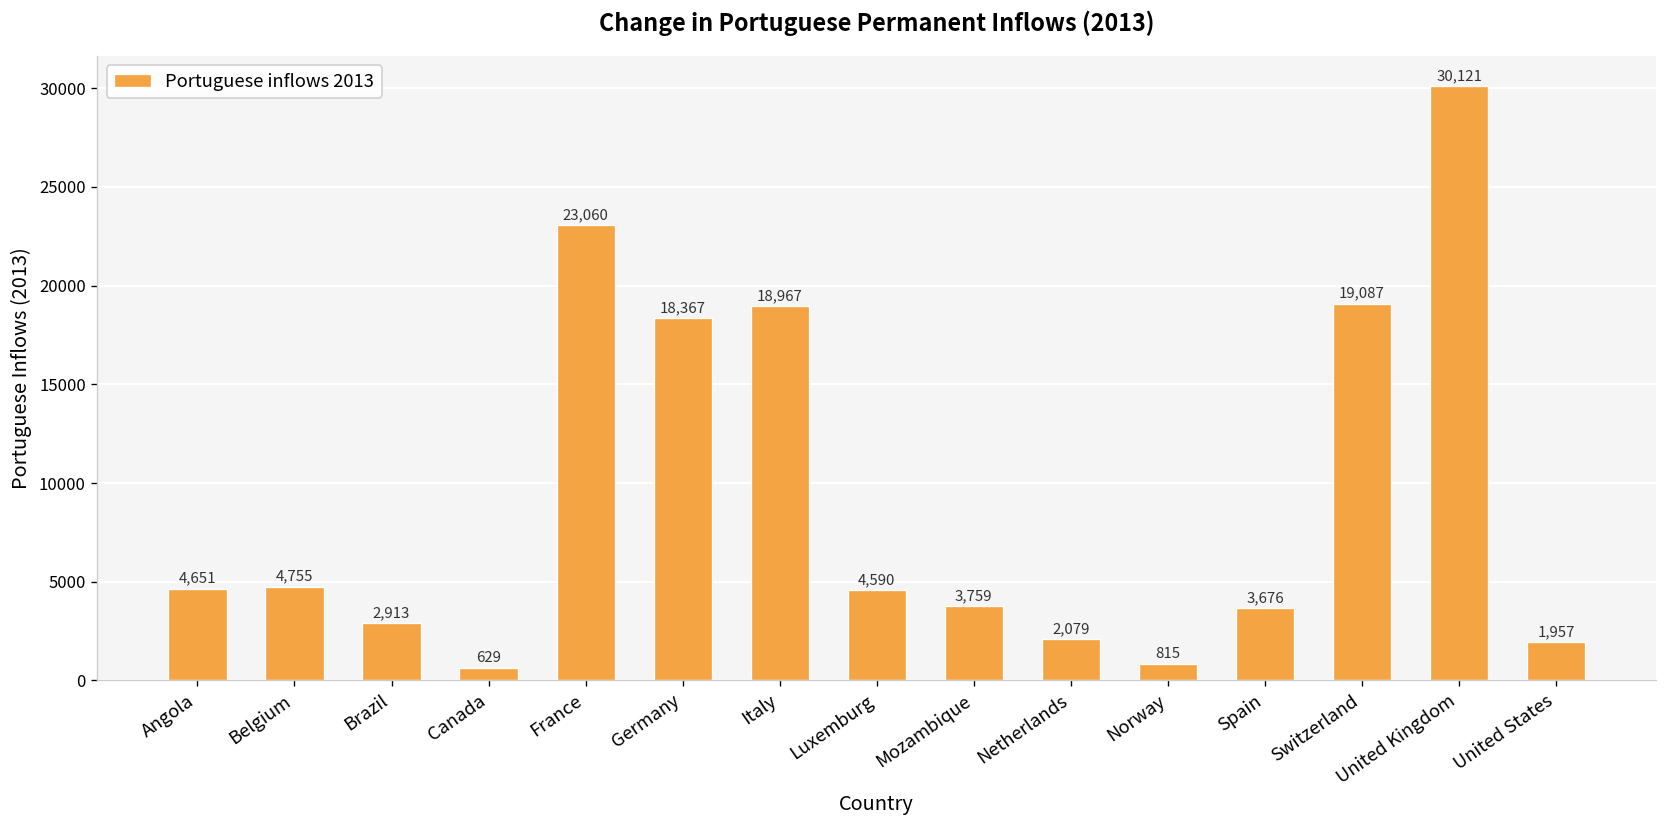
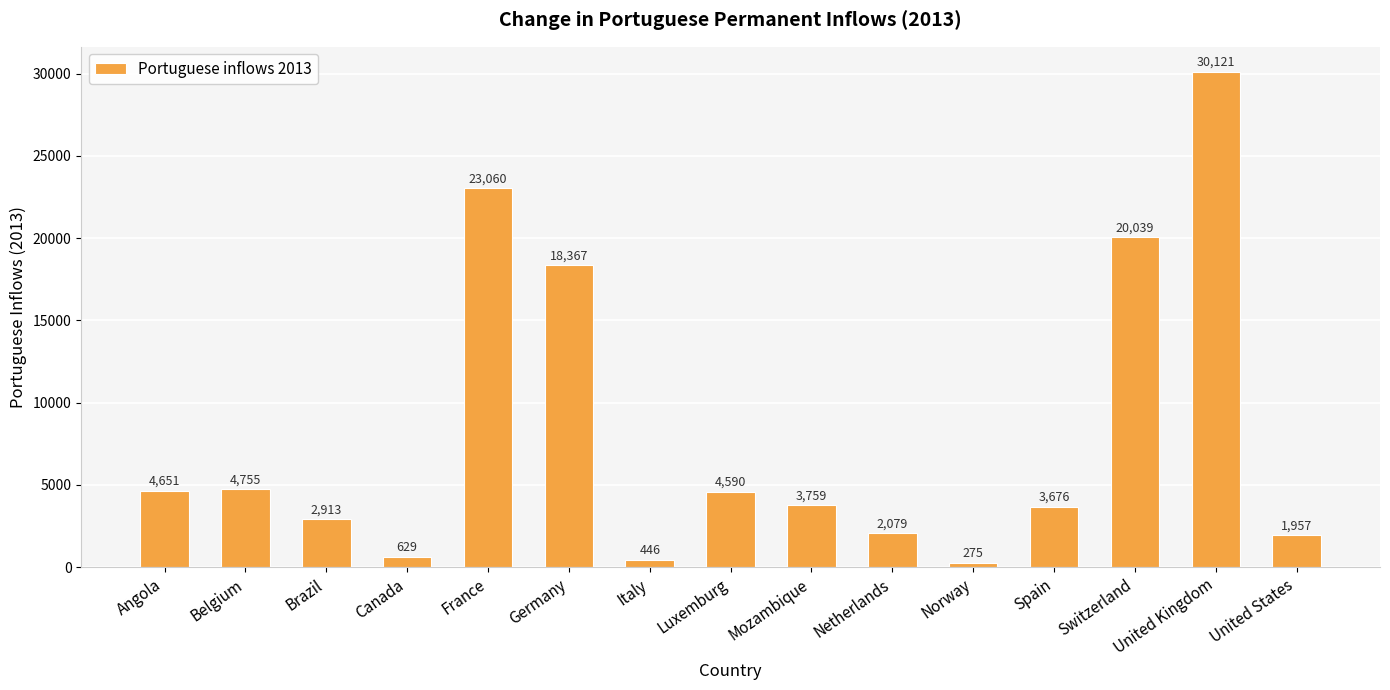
  {
    "Angola": "4,651",
    "Belgium": "4,755",
    "Brazil": "2,913",
    "Canada": "629",
    "France": "23,060",
    "Germany": "18,367",
-   "Italy": "18,967",
+   "Italy": "446",
    "Luxemburg": "4,590",
    "Mozambique": "3,759",
    "Netherlands": "2,079",
-   "Norway": "815",
+   "Norway": "275",
    "Spain": "3,676",
-   "Switzerland": "19,087",
+   "Switzerland": "20,039",
    "United Kingdom": "30,121",
    "United States": "1,957"
  }
